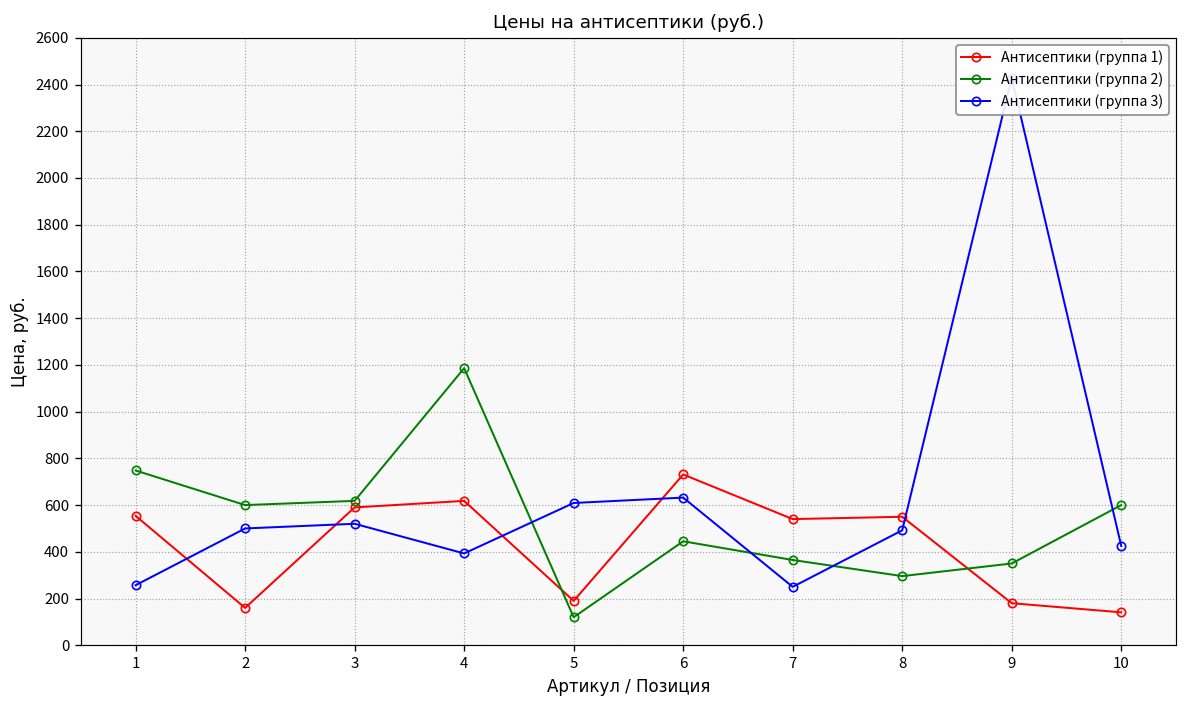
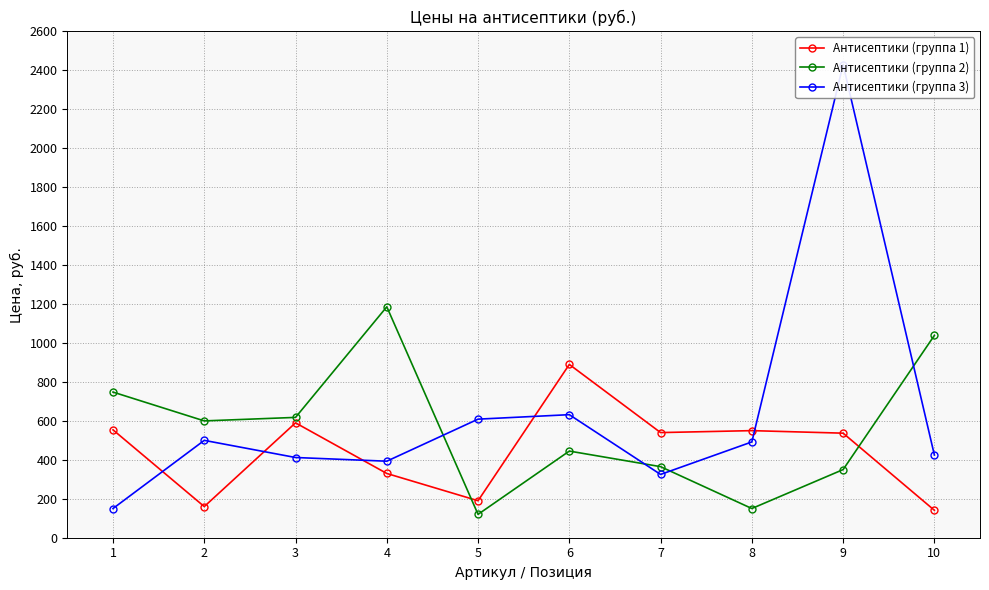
  {
    "Антисептики (группа 1)": {
      "1": 550,
      "2": 160,
      "3": 590,
-     "4": 620,
+     "4": 330,
      "5": 190,
-     "6": 730,
+     "6": 890,
      "7": 540,
      "8": 550,
-     "9": 180,
+     "9": 540,
      "10": 140
    },
    "Антисептики (группа 2)": {
      "1": 750,
      "2": 600,
      "3": 620,
      "4": 1190,
      "5": 120,
      "6": 450,
      "7": 370,
-     "8": 300,
+     "8": 150,
      "9": 350,
-     "10": 600
+     "10": 1040
    },
    "Антисептики (группа 3)": {
-     "1": 260,
+     "1": 150,
      "2": 500,
-     "3": 520,
+     "3": 410,
      "4": 390,
      "5": 610,
      "6": 630,
-     "7": 250,
+     "7": 330,
      "8": 490,
      "10": 430
    }
  }
